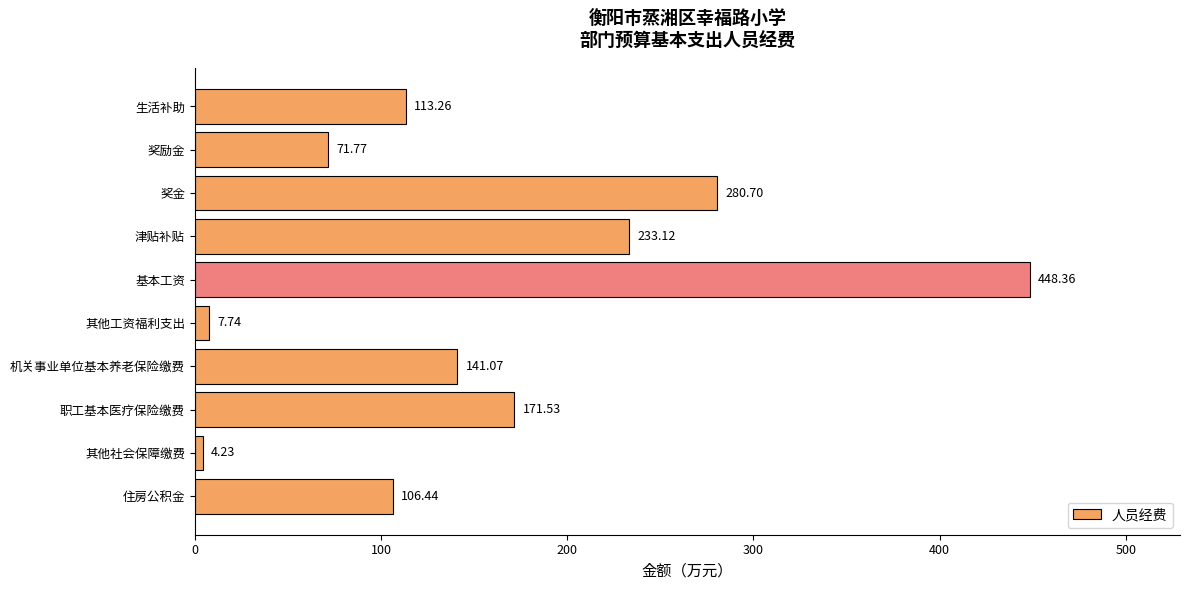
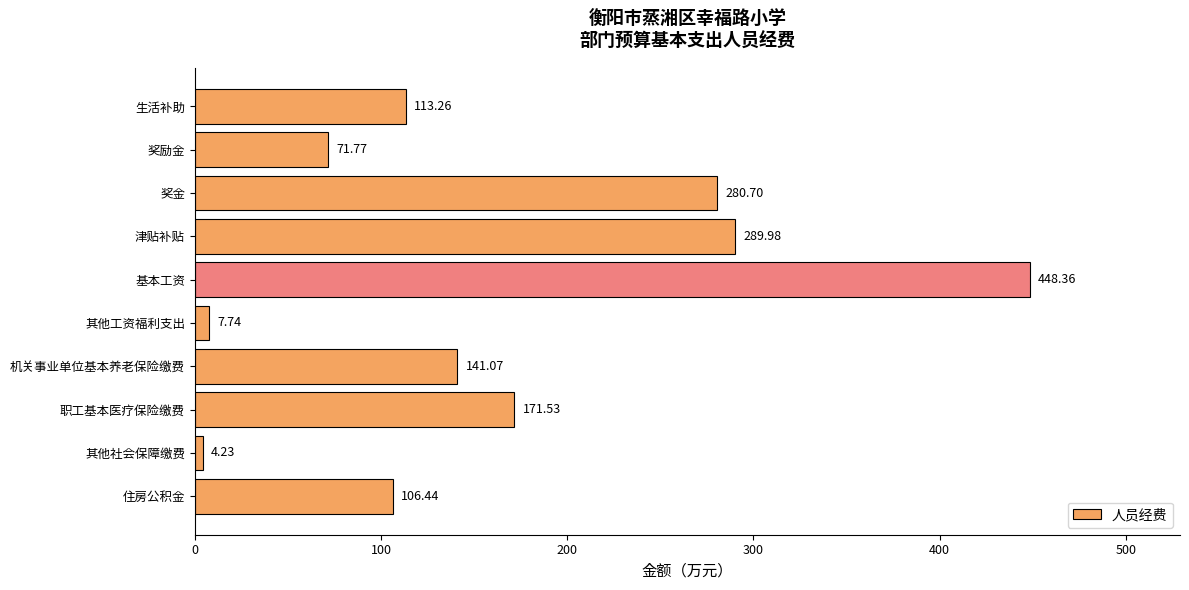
  {
    "生活补助": 113.26,
    "奖励金": 71.77,
    "奖金": 280.70,
-   "津贴补贴": 233.12,
+   "津贴补贴": 289.98,
    "基本工资": 448.36,
    "其他工资福利支出": 7.74,
    "机关事业单位基本养老保险缴费": 141.07,
    "职工基本医疗保险缴费": 171.53,
    "其他社会保障缴费": 4.23,
    "住房公积金": 106.44
  }
